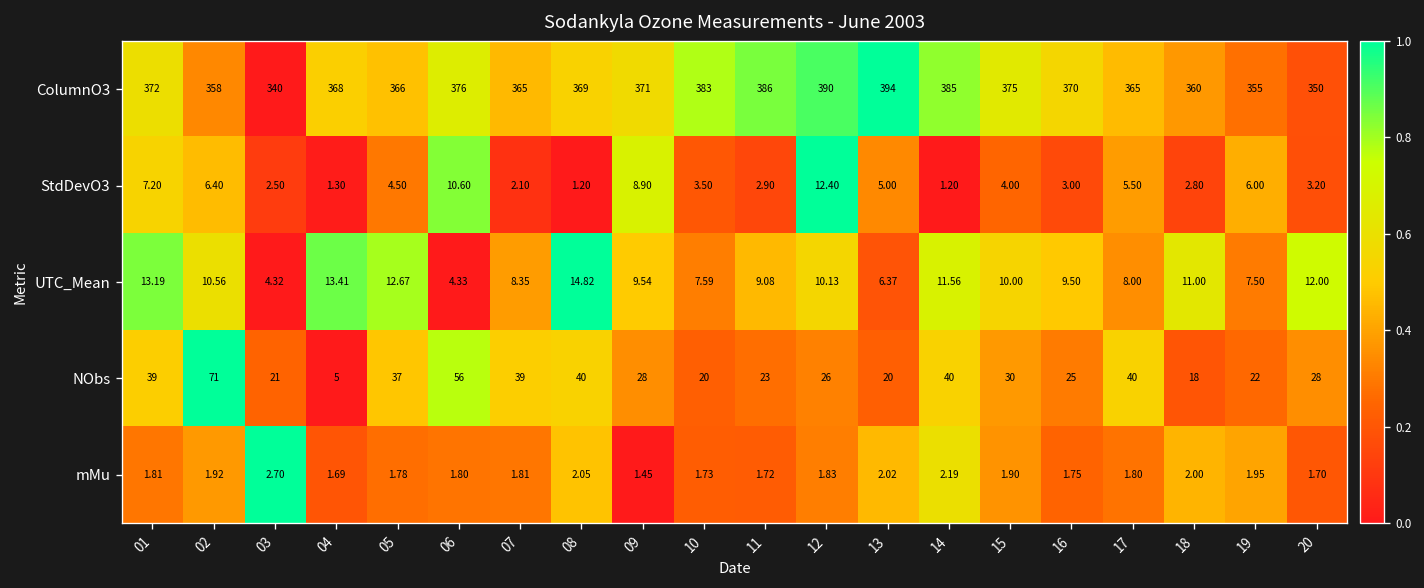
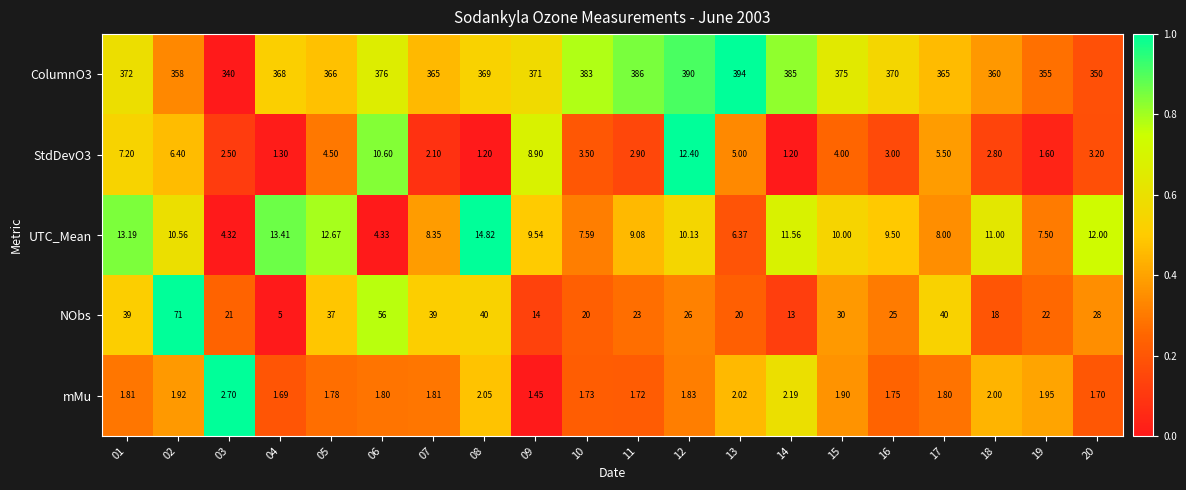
  {
    "ColumnO3": {
      "01": 372,
      "02": 358,
      "03": 340,
      "04": 368,
      "05": 366,
      "06": 376,
      "07": 365,
      "08": 369,
      "09": 371,
      "10": 383,
      "11": 386,
      "12": 390,
      "13": 394,
      "14": 385,
      "15": 375,
      "16": 370,
      "17": 365,
      "18": 360,
      "19": 355,
      "20": 350
    },
    "StdDevO3": {
      "01": 7.20,
      "02": 6.40,
      "03": 2.50,
      "04": 1.30,
      "05": 4.50,
      "06": 10.60,
      "07": 2.10,
      "08": 1.20,
      "09": 8.90,
      "10": 3.50,
      "11": 2.90,
      "12": 12.40,
      "13": 5.00,
      "14": 1.20,
      "15": 4.00,
      "16": 3.00,
      "17": 5.50,
      "18": 2.80,
-     "19": 6.00,
+     "19": 1.60,
      "20": 3.20
    },
    "UTC_Mean": {
      "01": 13.19,
      "02": 10.56,
      "03": 4.32,
      "04": 13.41,
      "05": 12.67,
      "06": 4.33,
      "07": 8.35,
      "08": 14.82,
      "09": 9.54,
      "10": 7.59,
      "11": 9.08,
      "12": 10.13,
      "13": 6.37,
      "14": 11.56,
      "15": 10.00,
      "16": 9.50,
      "17": 8.00,
      "18": 11.00,
      "19": 7.50,
      "20": 12.00
    },
    "NObs": {
      "01": 39,
      "02": 71,
      "03": 21,
      "04": 5,
      "05": 37,
      "06": 56,
      "07": 39,
      "08": 40,
-     "09": 28,
+     "09": 14,
      "10": 20,
      "11": 23,
      "12": 26,
      "13": 20,
-     "14": 40,
+     "14": 13,
      "15": 30,
      "16": 25,
      "17": 40,
      "18": 18,
      "19": 22,
      "20": 28
    },
    "mMu": {
      "01": 1.81,
      "02": 1.92,
      "03": 2.70,
      "04": 1.69,
      "05": 1.78,
      "06": 1.80,
      "07": 1.81,
      "08": 2.05,
      "09": 1.45,
      "10": 1.73,
      "11": 1.72,
      "12": 1.83,
      "13": 2.02,
      "14": 2.19,
      "15": 1.90,
      "16": 1.75,
      "17": 1.80,
      "18": 2.00,
      "19": 1.95,
      "20": 1.70
    }
  }
